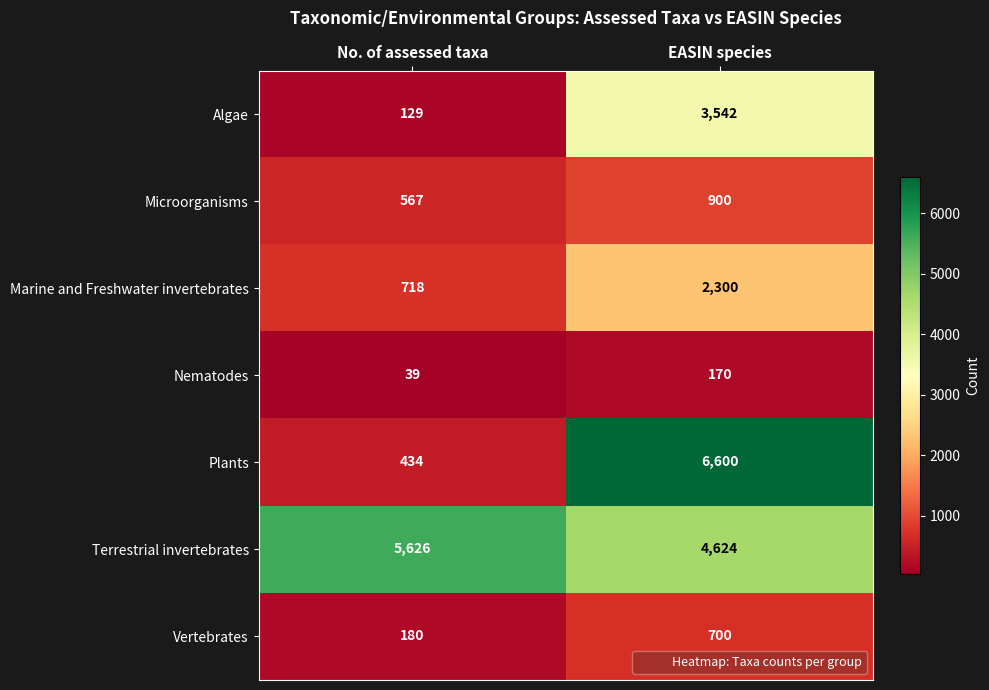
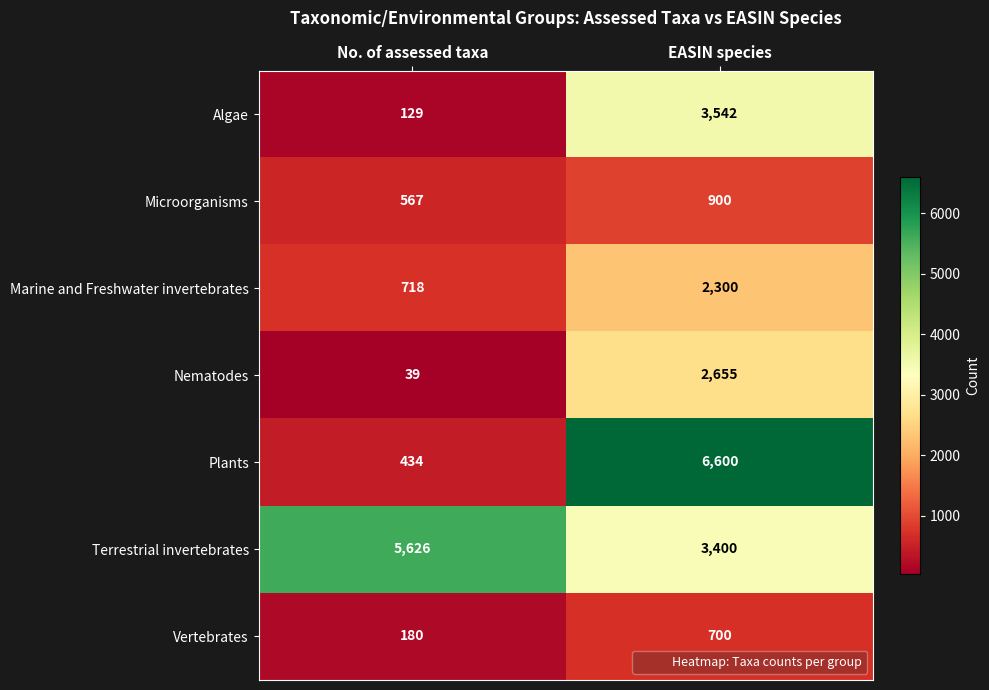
  {
    "Algae": {
      "No. of assessed taxa": "129",
      "EASIN species": "3,542"
    },
    "Microorganisms": {
      "No. of assessed taxa": "567",
      "EASIN species": "900"
    },
    "Marine and Freshwater invertebrates": {
      "No. of assessed taxa": "718",
      "EASIN species": "2,300"
    },
    "Nematodes": {
      "No. of assessed taxa": "39",
-     "EASIN species": "170"
+     "EASIN species": "2,655"
    },
    "Plants": {
      "No. of assessed taxa": "434",
      "EASIN species": "6,600"
    },
    "Terrestrial invertebrates": {
      "No. of assessed taxa": "5,626",
-     "EASIN species": "4,624"
+     "EASIN species": "3,400"
    },
    "Vertebrates": {
      "No. of assessed taxa": "180",
      "EASIN species": "700"
    }
  }
